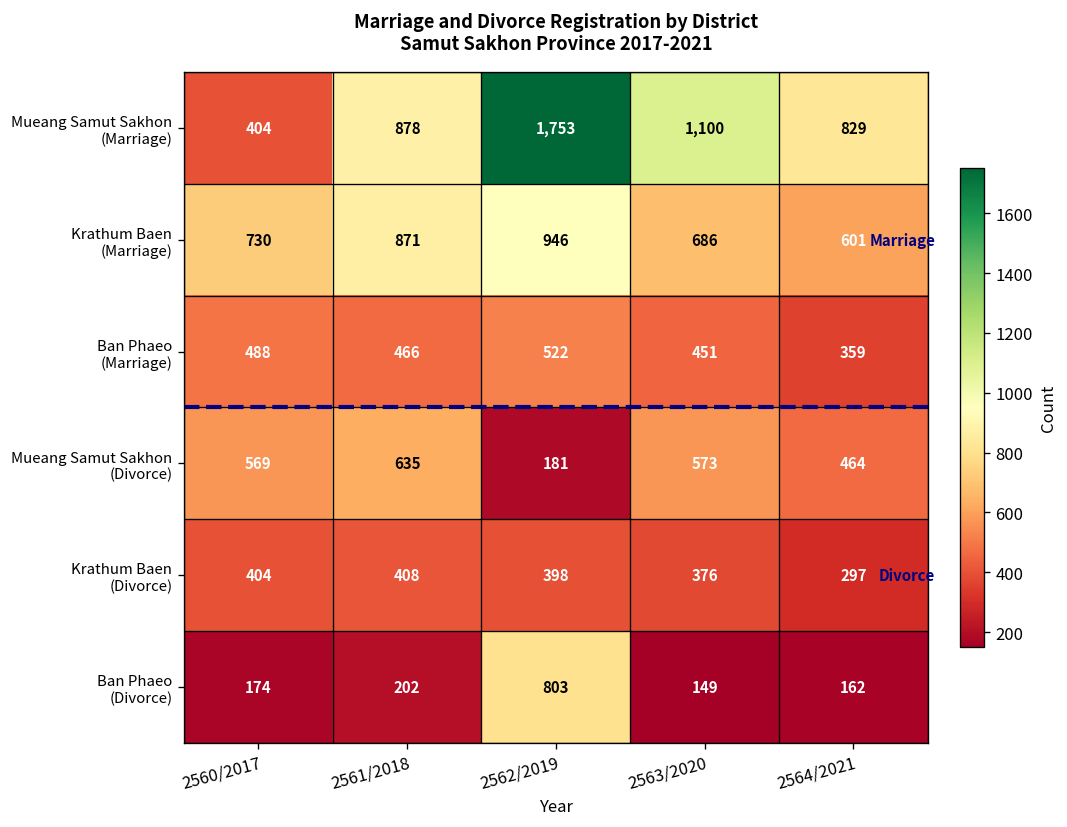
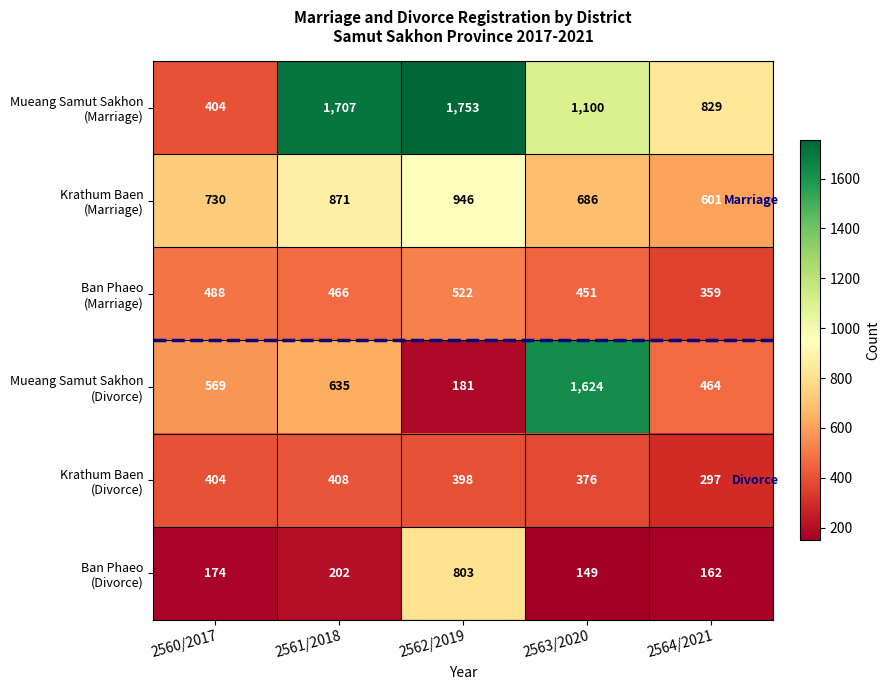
  {
    "Mueang Samut Sakhon (Marriage)": {
      "2560/2017": "404",
-     "2561/2018": "878",
+     "2561/2018": "1,707",
      "2562/2019": "1,753",
      "2563/2020": "1,100",
      "2564/2021": "829"
    },
    "Krathum Baen (Marriage)": {
      "2560/2017": "730",
      "2561/2018": "871",
      "2562/2019": "946",
      "2563/2020": "686"
    },
    "Ban Phaeo (Marriage)": {
      "2560/2017": "488",
      "2561/2018": "466",
      "2562/2019": "522",
      "2563/2020": "451",
      "2564/2021": "359"
    },
    "Mueang Samut Sakhon (Divorce)": {
      "2560/2017": "569",
      "2561/2018": "635",
      "2562/2019": "181",
-     "2563/2020": "573",
+     "2563/2020": "1,624",
      "2564/2021": "464"
    },
    "Krathum Baen (Divorce)": {
      "2560/2017": "404",
      "2561/2018": "408",
      "2562/2019": "398",
      "2563/2020": "376"
    },
    "Ban Phaeo (Divorce)": {
      "2560/2017": "174",
      "2561/2018": "202",
      "2562/2019": "803",
      "2563/2020": "149",
      "2564/2021": "162"
    }
  }
